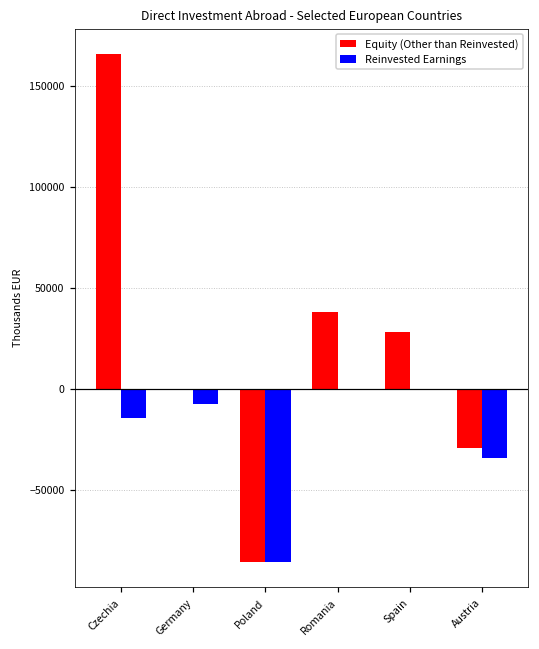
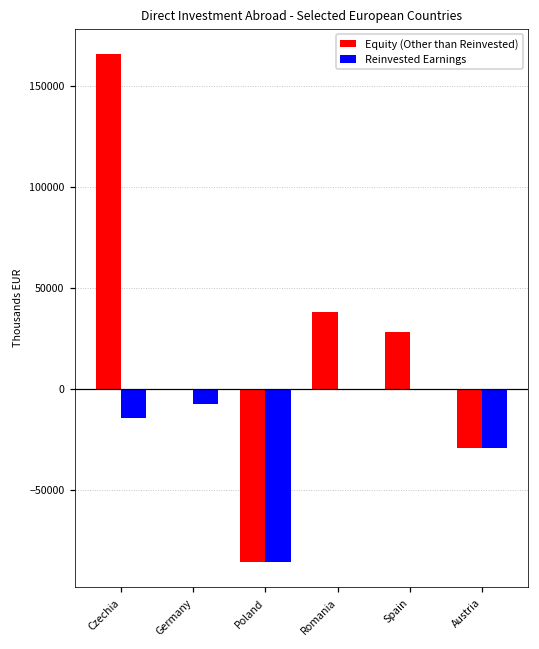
  {
    "Equity (Other than Reinvested)": {
      "Czechia": 166000,
      "Poland": -85000,
      "Romania": 38000,
      "Spain": 28000,
      "Austria": -29000
    },
    "Reinvested Earnings": {
      "Czechia": -14000,
      "Germany": -7000,
      "Poland": -85000,
      "Romania": 0,
      "Spain": 0,
-     "Austria": -34000
+     "Austria": -29000
    }
  }
